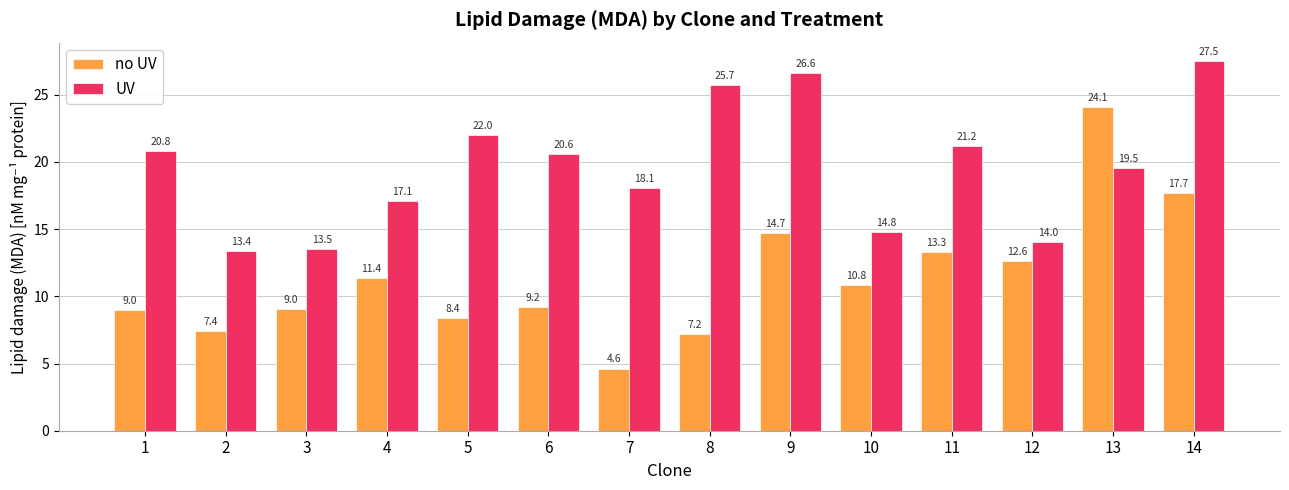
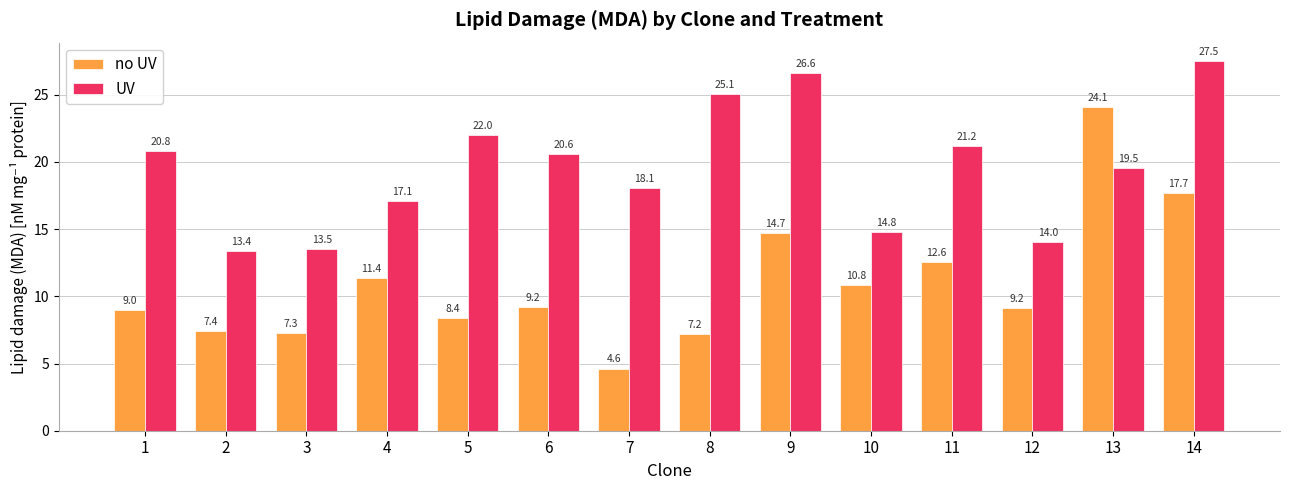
  {
    "no UV": {
      "1": 9.0,
      "2": 7.4,
-     "3": 9.0,
+     "3": 7.3,
      "4": 11.4,
      "5": 8.4,
      "6": 9.2,
      "7": 4.6,
      "8": 7.2,
      "9": 14.7,
      "10": 10.8,
-     "11": 13.3,
-     "12": 12.6,
+     "11": 12.6,
+     "12": 9.2,
      "13": 24.1,
      "14": 17.7
    },
    "UV": {
      "1": 20.8,
      "2": 13.4,
      "3": 13.5,
      "4": 17.1,
      "5": 22.0,
      "6": 20.6,
      "7": 18.1,
-     "8": 25.7,
+     "8": 25.1,
      "9": 26.6,
      "10": 14.8,
      "11": 21.2,
      "12": 14.0,
      "13": 19.5,
      "14": 27.5
    }
  }
